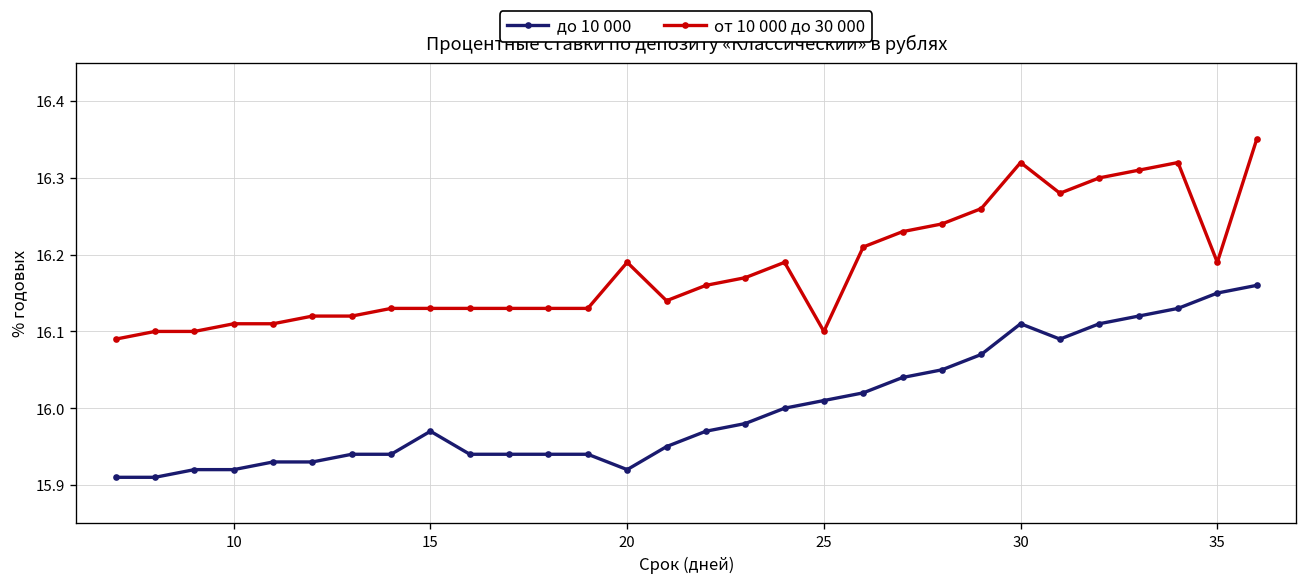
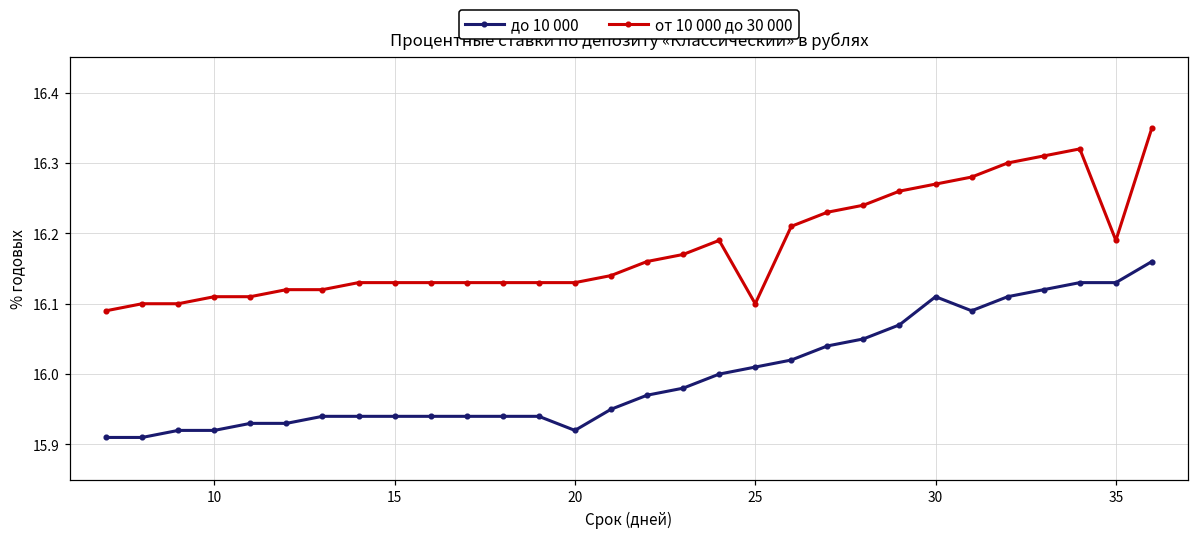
  {
    "до 10 000": {
      "10": 15.92,
-     "15": 15.97,
+     "15": 15.94,
      "20": 15.92,
      "25": 16.01,
      "30": 16.11,
-     "35": 16.15
+     "35": 16.13
    },
    "от 10 000 до 30 000": {
      "10": 16.11,
      "15": 16.13,
-     "20": 16.19,
+     "20": 16.13,
      "25": 16.10,
-     "30": 16.32,
+     "30": 16.27,
      "35": 16.19
    }
  }
